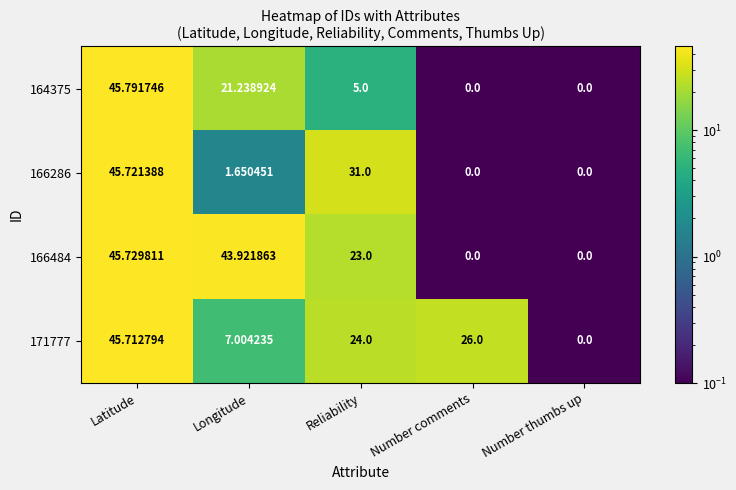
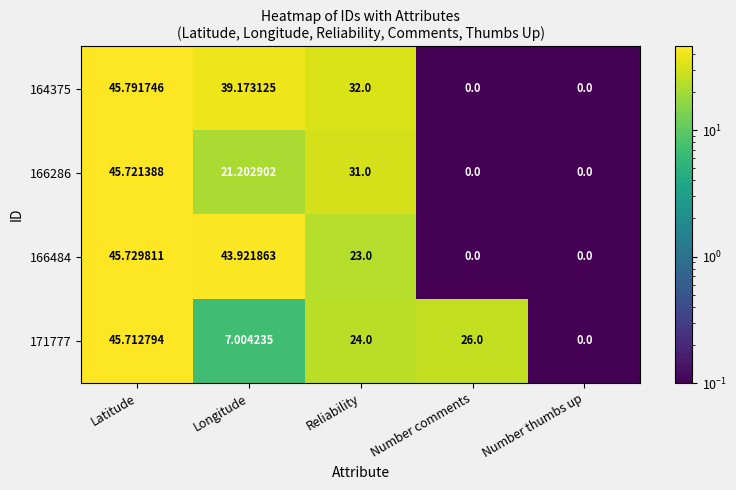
  {
    "164375": {
      "Latitude": 45.791746,
-     "Longitude": 21.238924,
-     "Reliability": 5.0,
+     "Longitude": 39.173125,
+     "Reliability": 32.0,
      "Number comments": 0.0,
      "Number thumbs up": 0.0
    },
    "166286": {
      "Latitude": 45.721388,
-     "Longitude": 1.650451,
+     "Longitude": 21.202902,
      "Reliability": 31.0,
      "Number comments": 0.0,
      "Number thumbs up": 0.0
    },
    "166484": {
      "Latitude": 45.729811,
      "Longitude": 43.921863,
      "Reliability": 23.0,
      "Number comments": 0.0,
      "Number thumbs up": 0.0
    },
    "171777": {
      "Latitude": 45.712794,
      "Longitude": 7.004235,
      "Reliability": 24.0,
      "Number comments": 26.0,
      "Number thumbs up": 0.0
    }
  }
